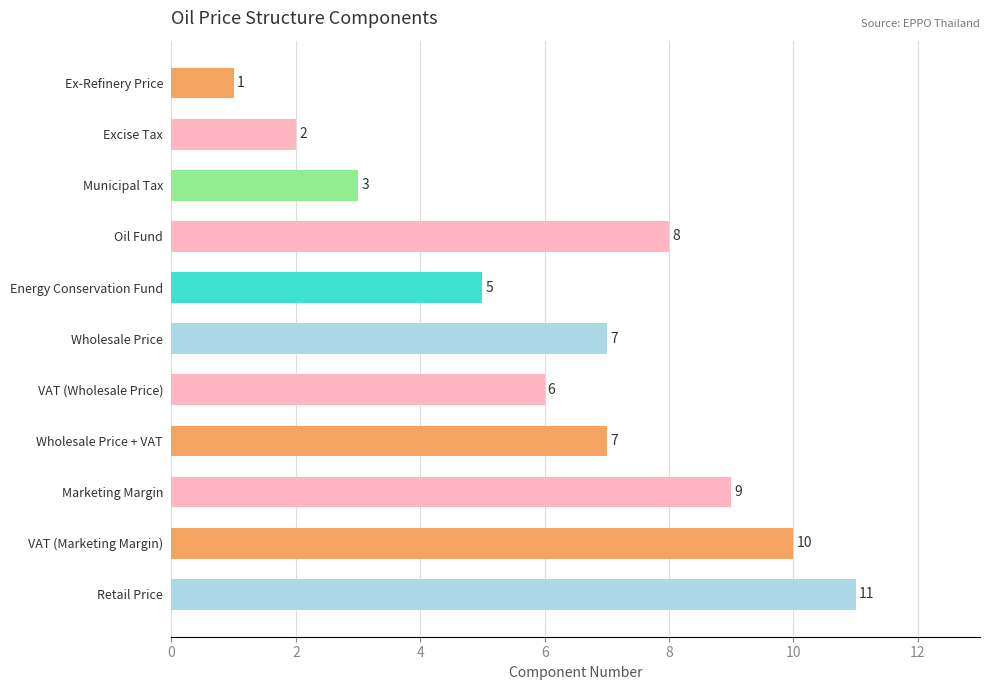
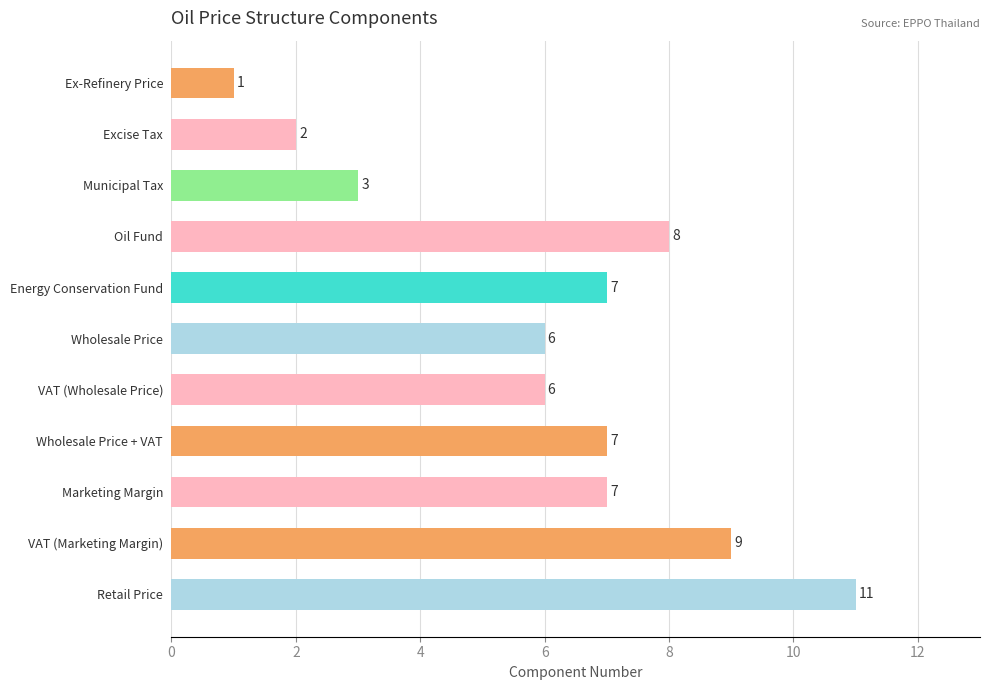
  {
    "Ex-Refinery Price": 1,
    "Excise Tax": 2,
    "Municipal Tax": 3,
    "Oil Fund": 8,
-   "Energy Conservation Fund": 5,
-   "Wholesale Price": 7,
+   "Energy Conservation Fund": 7,
+   "Wholesale Price": 6,
    "VAT (Wholesale Price)": 6,
    "Wholesale Price + VAT": 7,
-   "Marketing Margin": 9,
-   "VAT (Marketing Margin)": 10,
+   "Marketing Margin": 7,
+   "VAT (Marketing Margin)": 9,
    "Retail Price": 11
  }
